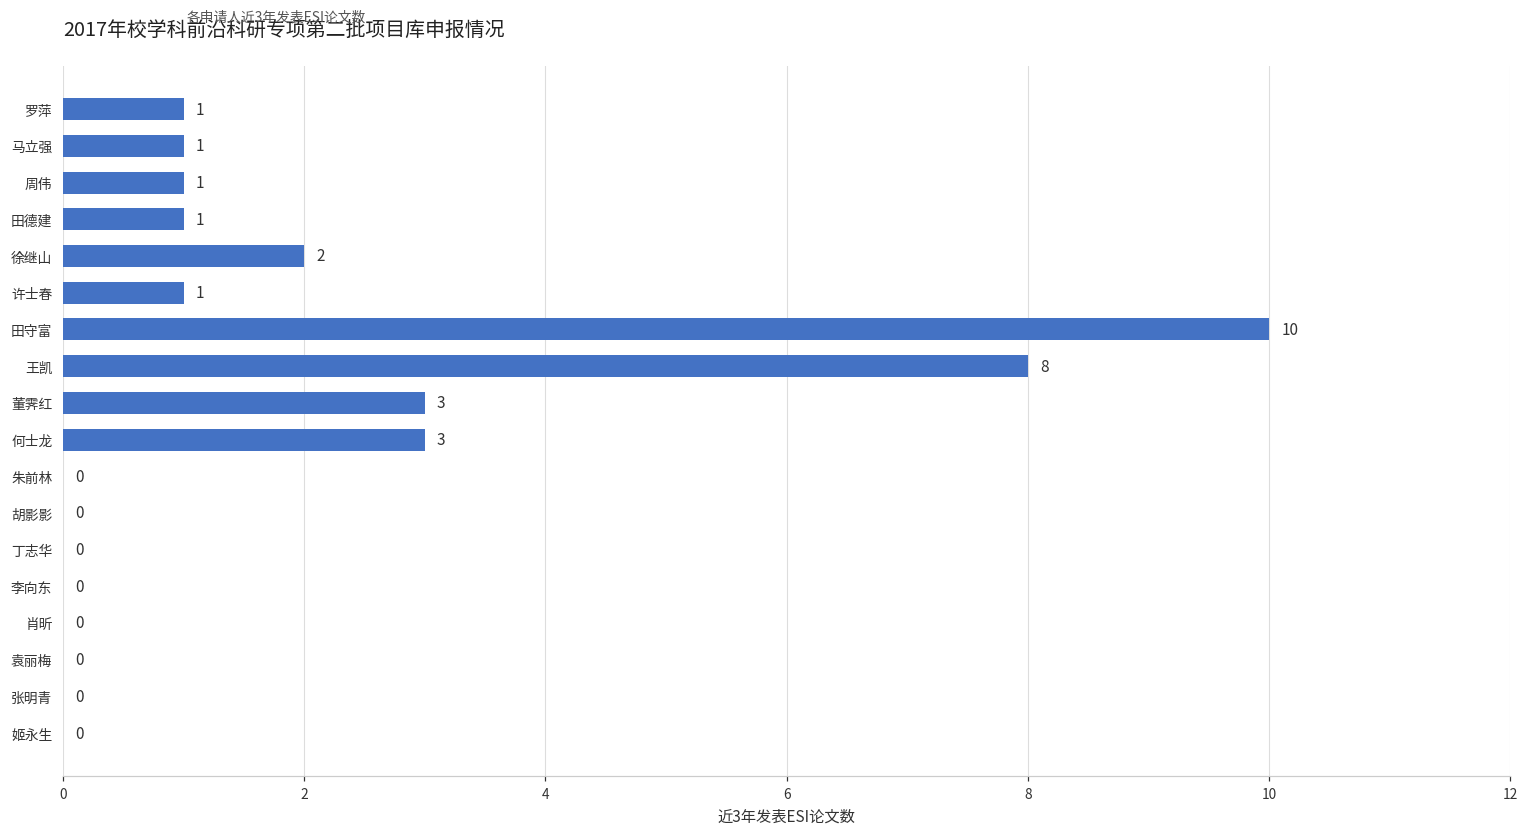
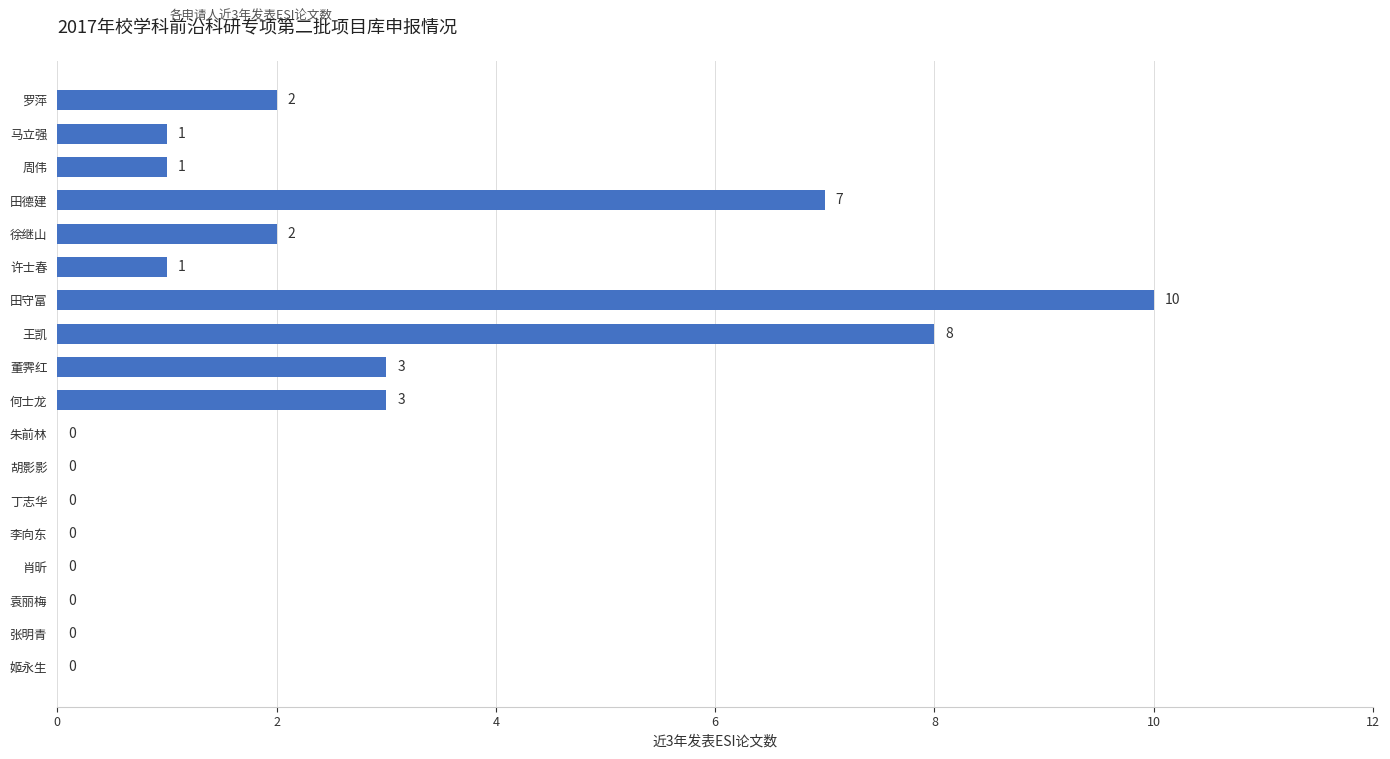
  {
-   "罗萍": 1,
+   "罗萍": 2,
    "马立强": 1,
    "周伟": 1,
-   "田德建": 1,
+   "田德建": 7,
    "徐继山": 2,
    "许士春": 1,
    "田守富": 10,
    "王凯": 8,
    "董霁红": 3,
    "何士龙": 3,
    "朱前林": 0,
    "胡影影": 0,
    "丁志华": 0,
    "李向东": 0,
    "肖昕": 0,
    "袁丽梅": 0,
    "张明青": 0,
    "姬永生": 0
  }
